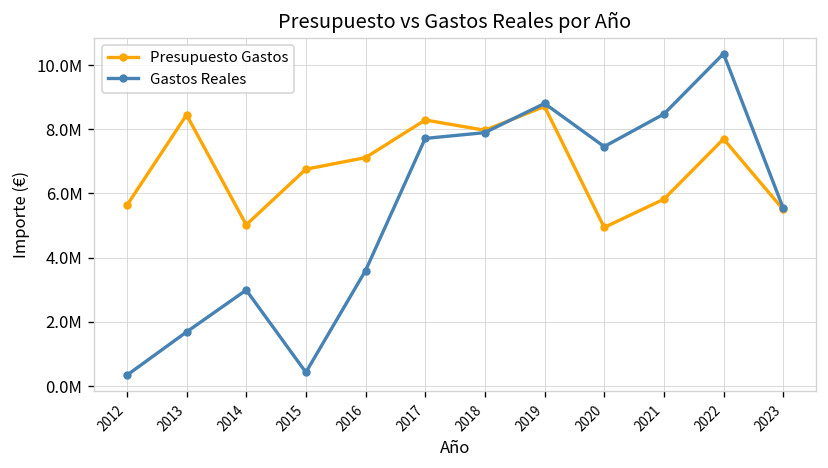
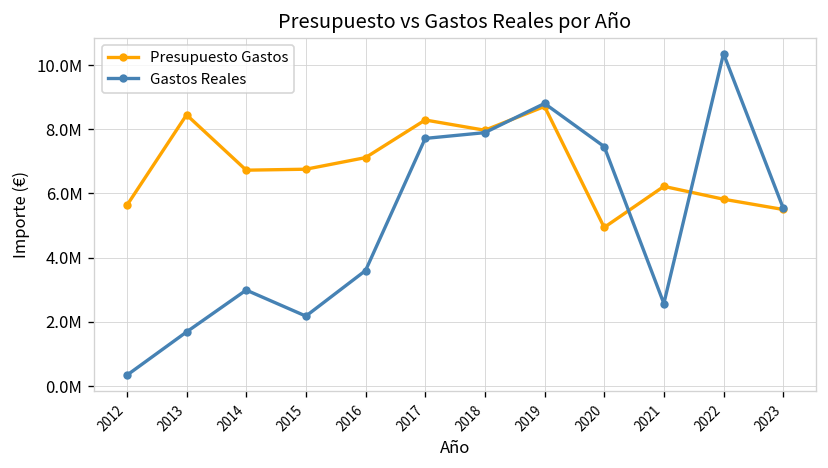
  {
    "Presupuesto Gastos": {
      "2012": 5600000,
      "2013": 8400000,
-     "2014": 5000000,
+     "2014": 6700000,
      "2015": 6800000,
      "2016": 7100000,
      "2017": 8300000,
      "2020": 4900000,
-     "2021": 5800000,
-     "2022": 7700000
+     "2021": 6200000,
+     "2022": 5800000
    },
    "Gastos Reales": {
      "2012": 300000,
      "2013": 1700000,
      "2014": 3000000,
-     "2015": 400000,
+     "2015": 2200000,
      "2016": 3600000,
      "2017": 7700000,
      "2020": 7500000,
-     "2021": 8500000,
+     "2021": 2600000,
      "2022": 10400000
    }
  }
